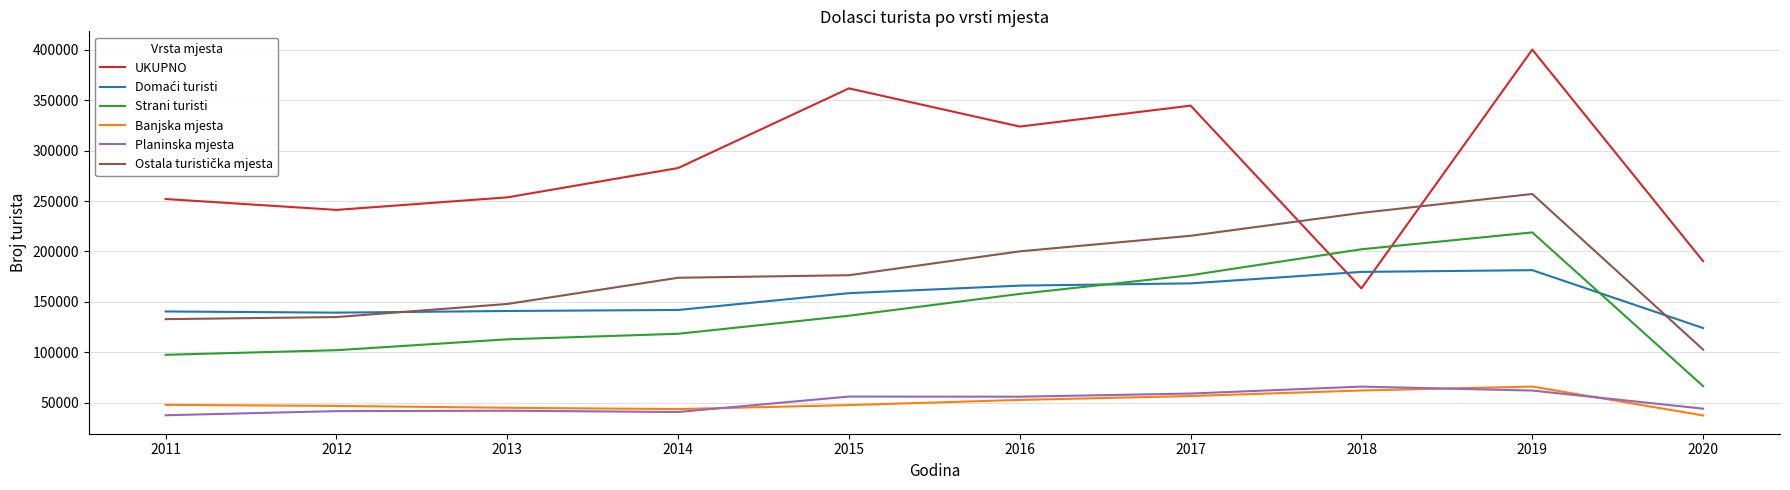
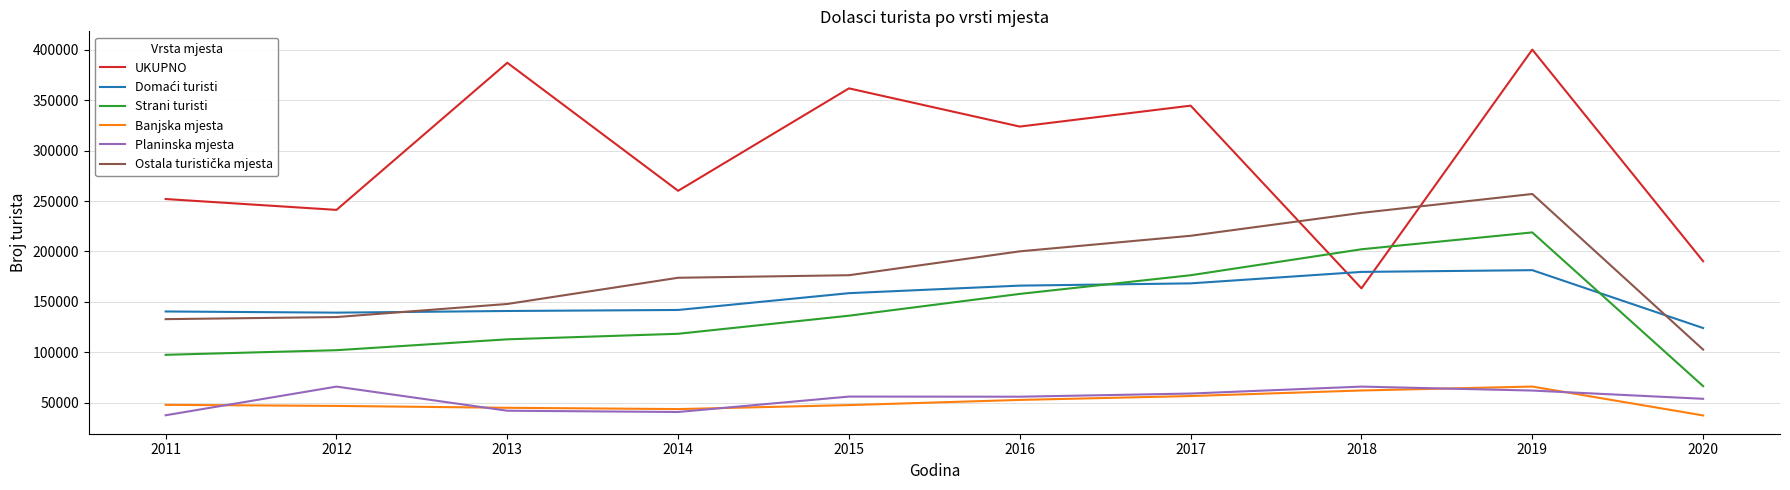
  {
    "UKUPNO": {
      "2011": 252000,
      "2012": 241000,
-     "2013": 254000,
-     "2014": 283000,
+     "2013": 387000,
+     "2014": 260000,
      "2015": 362000,
      "2016": 324000,
      "2017": 345000,
      "2018": 163000,
      "2019": 400000,
      "2020": 190000
    },
    "Domaći turisti": {
      "2011": 140000,
      "2012": 139000,
      "2013": 141000,
      "2014": 142000,
      "2015": 159000,
      "2016": 166000,
      "2017": 168000,
      "2018": 180000,
      "2019": 181000,
      "2020": 124000
    },
    "Strani turisti": {
      "2011": 97000,
      "2012": 102000,
      "2013": 113000,
      "2014": 118000,
      "2015": 136000,
      "2016": 158000,
      "2017": 176000,
      "2018": 202000,
      "2019": 219000,
      "2020": 66000
    },
    "Banjska mjesta": {
      "2011": 48000,
      "2012": 47000,
      "2013": 45000,
      "2014": 44000,
      "2015": 47000,
      "2016": 53000,
      "2018": 62000,
      "2019": 66000,
      "2020": 37000
    },
    "Planinska mjesta": {
      "2011": 37000,
-     "2012": 42000,
+     "2012": 66000,
      "2013": 42000,
      "2014": 41000,
      "2015": 56000,
      "2016": 56000,
      "2018": 66000,
      "2019": 62000,
-     "2020": 44000
+     "2020": 54000
    },
    "Ostala turistička mjesta": {
      "2011": 133000,
      "2012": 135000,
      "2013": 148000,
      "2014": 174000,
      "2015": 176000,
      "2016": 200000,
      "2017": 216000,
      "2018": 238000,
      "2019": 257000,
      "2020": 103000
    }
  }
